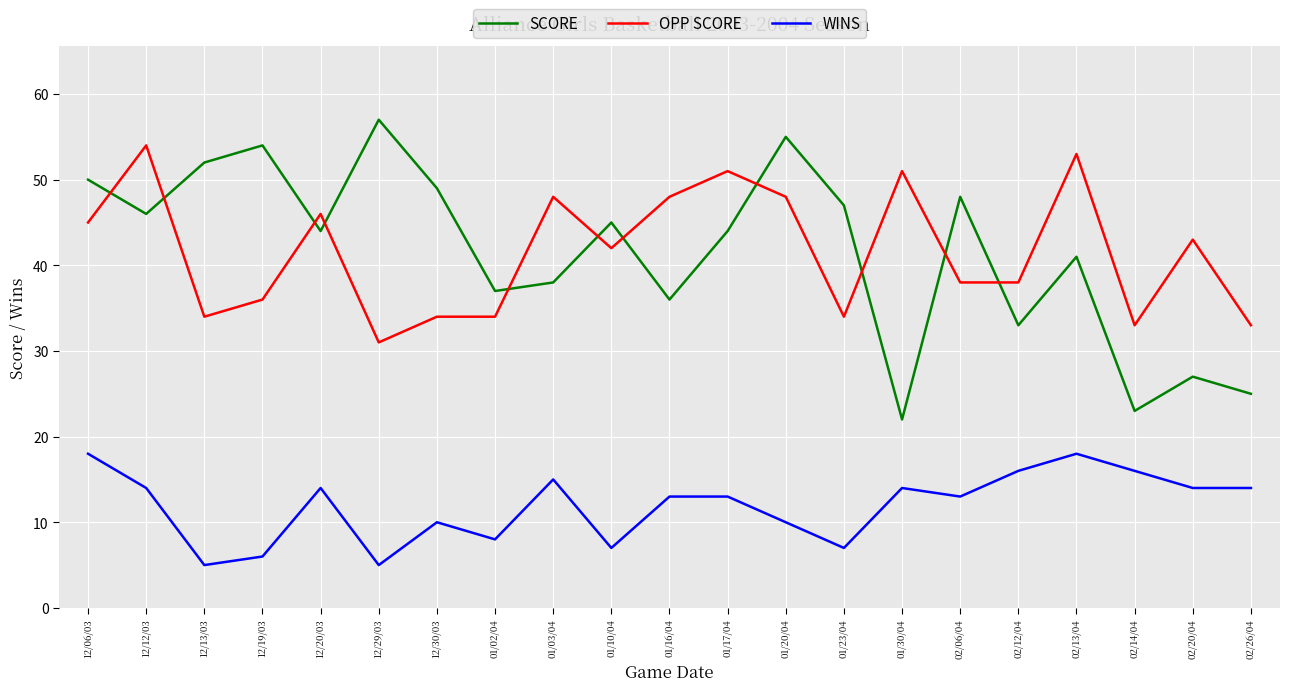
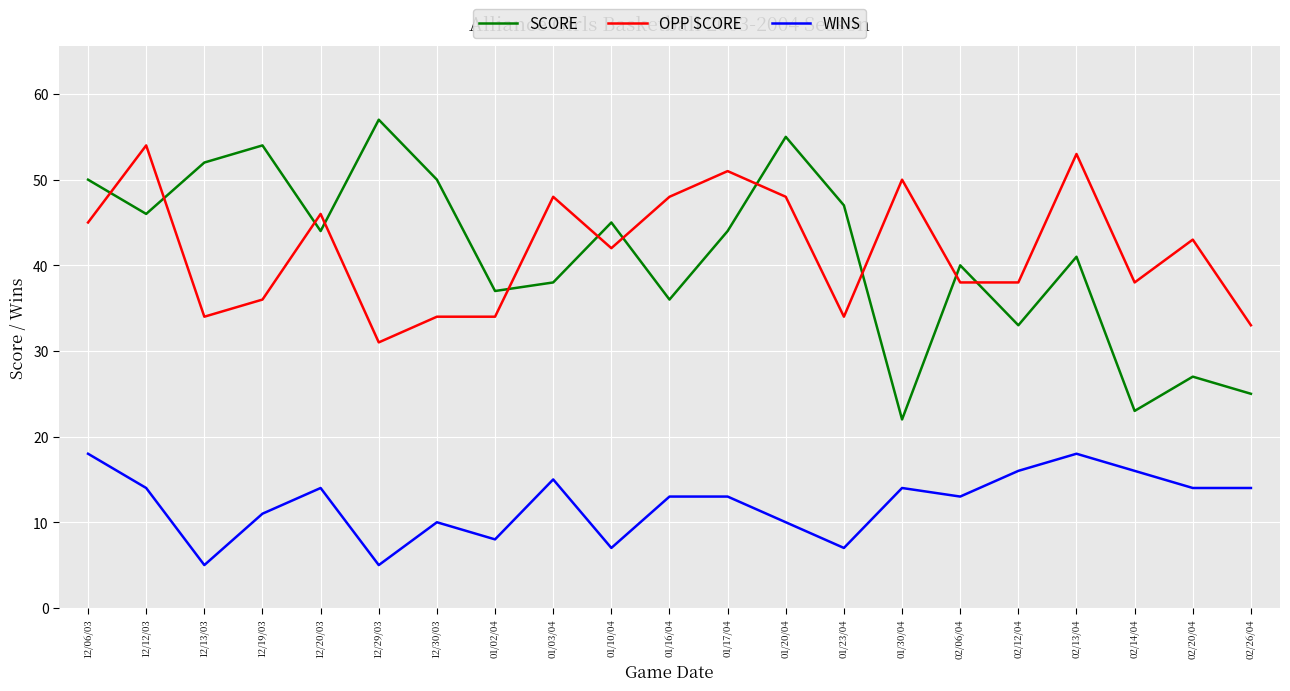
  {
    "SCORE": {
      "12/06/03": 50,
      "12/12/03": 46,
      "12/13/03": 52,
      "12/19/03": 54,
      "12/20/03": 44,
      "12/29/03": 57,
-     "12/30/03": 49,
+     "12/30/03": 50,
      "01/02/04": 37,
      "01/03/04": 38,
      "01/10/04": 45,
      "01/16/04": 36,
      "01/17/04": 44,
      "01/20/04": 55,
      "01/23/04": 47,
      "01/30/04": 22,
-     "02/06/04": 48,
+     "02/06/04": 40,
      "02/12/04": 33,
      "02/13/04": 41,
      "02/14/04": 23,
      "02/20/04": 27,
      "02/26/04": 25
    },
    "OPP SCORE": {
      "12/06/03": 45,
      "12/12/03": 54,
      "12/13/03": 34,
      "12/19/03": 36,
      "12/20/03": 46,
      "12/29/03": 31,
      "12/30/03": 34,
      "01/02/04": 34,
      "01/03/04": 48,
      "01/10/04": 42,
      "01/16/04": 48,
      "01/17/04": 51,
      "01/20/04": 48,
      "01/23/04": 34,
-     "01/30/04": 51,
+     "01/30/04": 50,
      "02/06/04": 38,
      "02/12/04": 38,
      "02/13/04": 53,
-     "02/14/04": 33,
+     "02/14/04": 38,
      "02/20/04": 43,
      "02/26/04": 33
    },
    "WINS": {
      "12/06/03": 18,
      "12/12/03": 14,
      "12/13/03": 5,
-     "12/19/03": 6,
+     "12/19/03": 11,
      "12/20/03": 14,
      "12/29/03": 5,
      "12/30/03": 10,
      "01/02/04": 8,
      "01/03/04": 15,
      "01/10/04": 7,
      "01/16/04": 13,
      "01/17/04": 13,
      "01/20/04": 10,
      "01/23/04": 7,
      "01/30/04": 14,
      "02/06/04": 13,
      "02/12/04": 16,
      "02/13/04": 18,
      "02/14/04": 16,
      "02/20/04": 14,
      "02/26/04": 14
    }
  }
